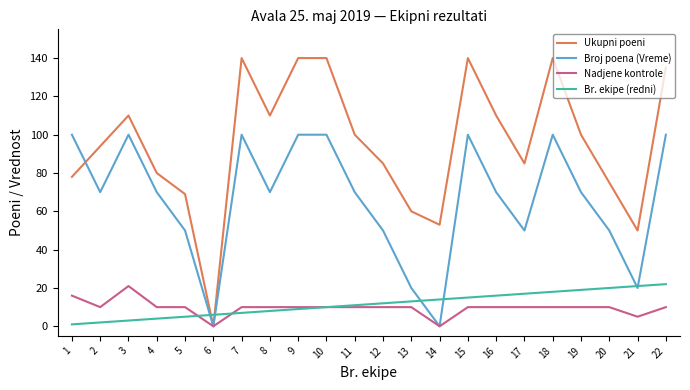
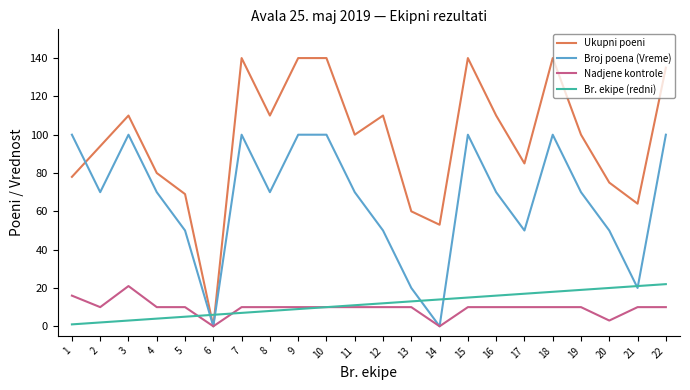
  {
    "Ukupni poeni": {
      "1": 78,
      "2": 94,
      "3": 110,
      "4": 80,
      "5": 69,
      "7": 140,
      "8": 110,
      "9": 140,
      "10": 140,
      "11": 100,
-     "12": 85,
+     "12": 110,
      "13": 60,
      "14": 53,
      "15": 140,
      "16": 110,
      "17": 85,
      "19": 100,
      "20": 75,
-     "21": 50
+     "21": 64
    },
    "Nadjene kontrole": {
      "1": 16,
      "2": 10,
      "3": 21,
      "4": 10,
      "5": 10,
      "7": 10,
      "8": 10,
      "12": 10,
      "13": 10,
      "15": 10,
      "16": 10,
      "17": 10,
      "18": 10,
      "19": 10,
-     "20": 10,
-     "21": 5,
+     "20": 3,
+     "21": 10,
      "22": 10
    }
  }
